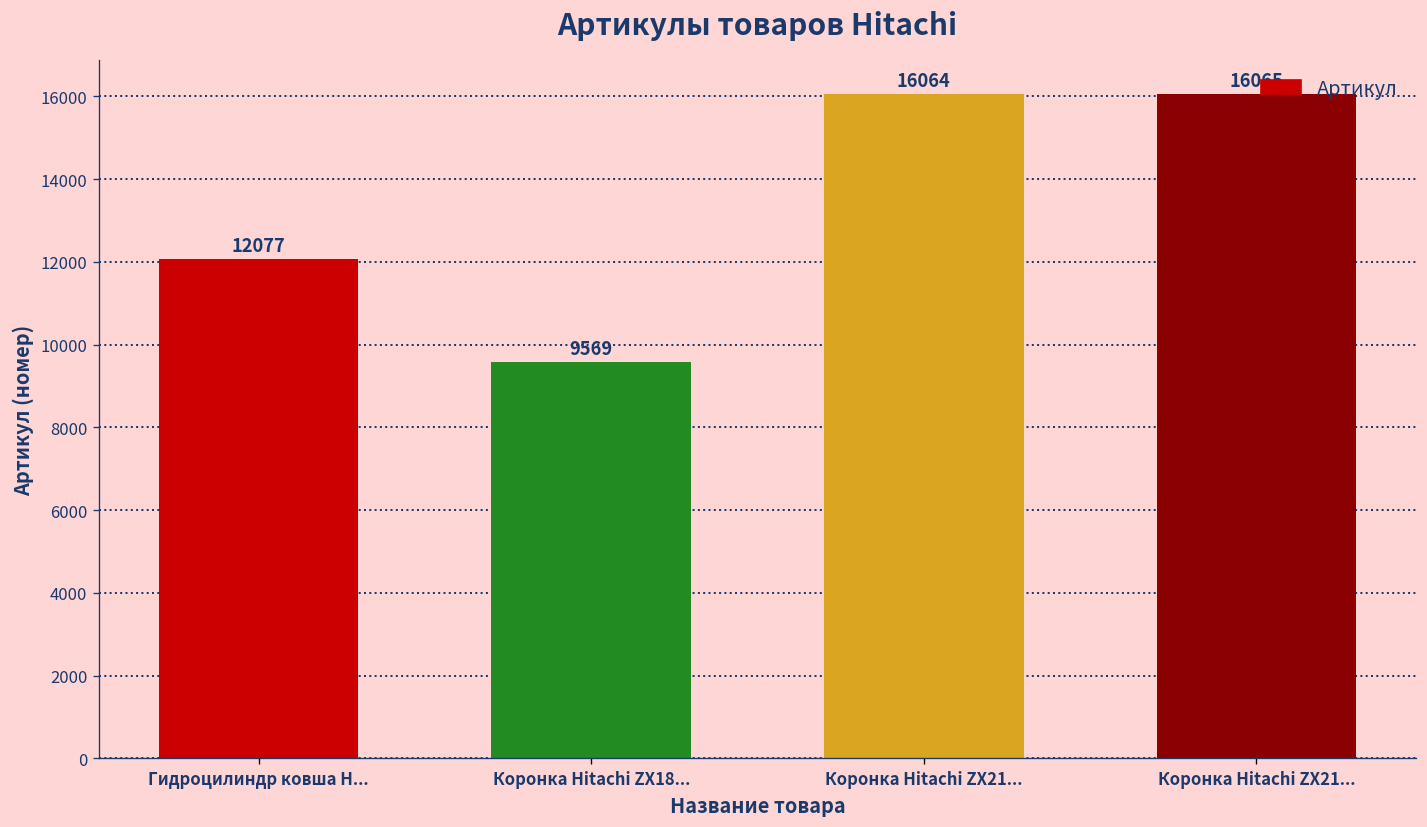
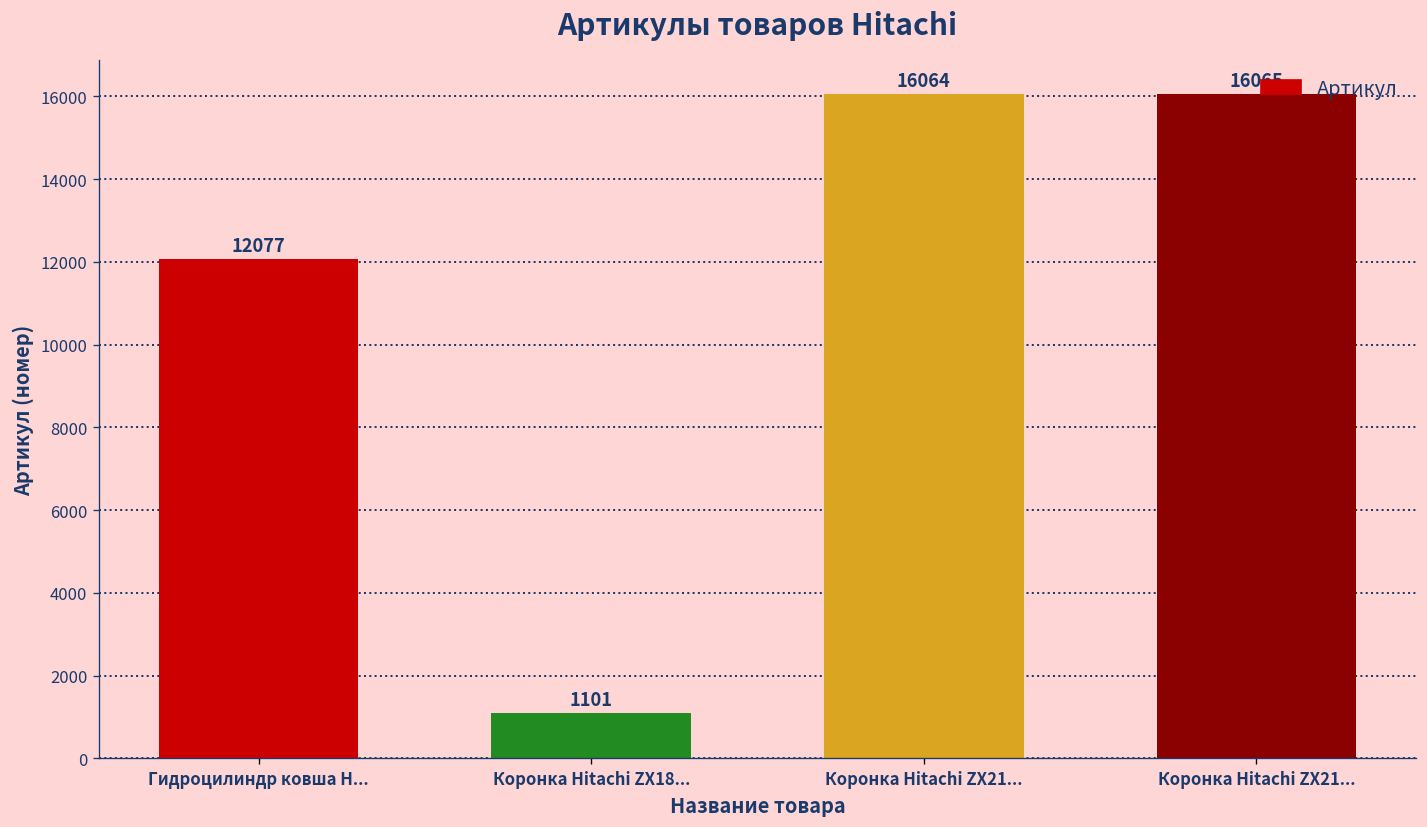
  {
    "Гидроцилиндр ковша H...": 12077,
-   "Коронка Hitachi ZX18...": 9569
+   "Коронка Hitachi ZX18...": 1101
  }
